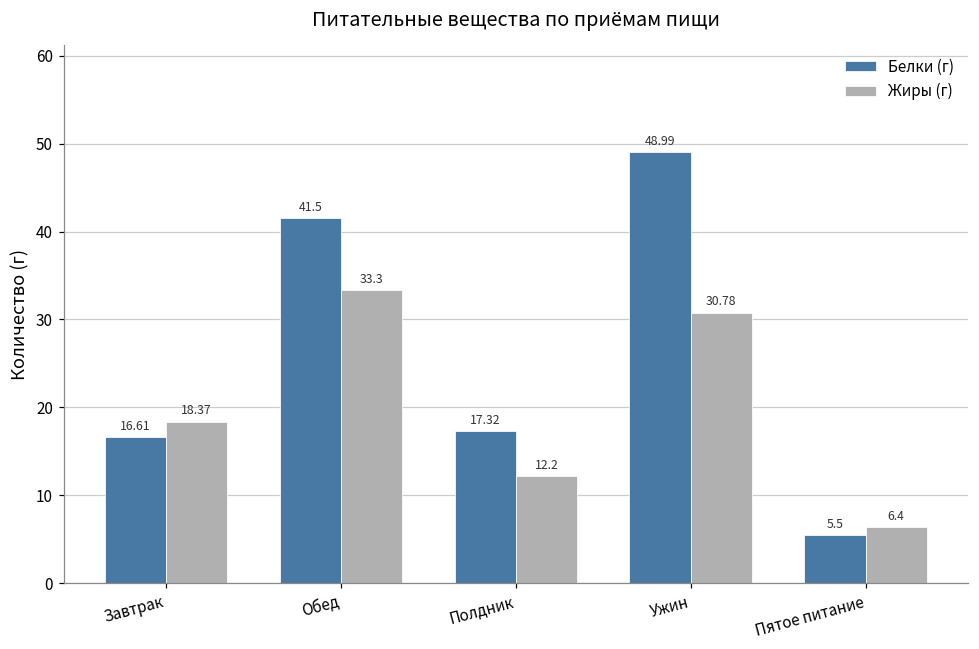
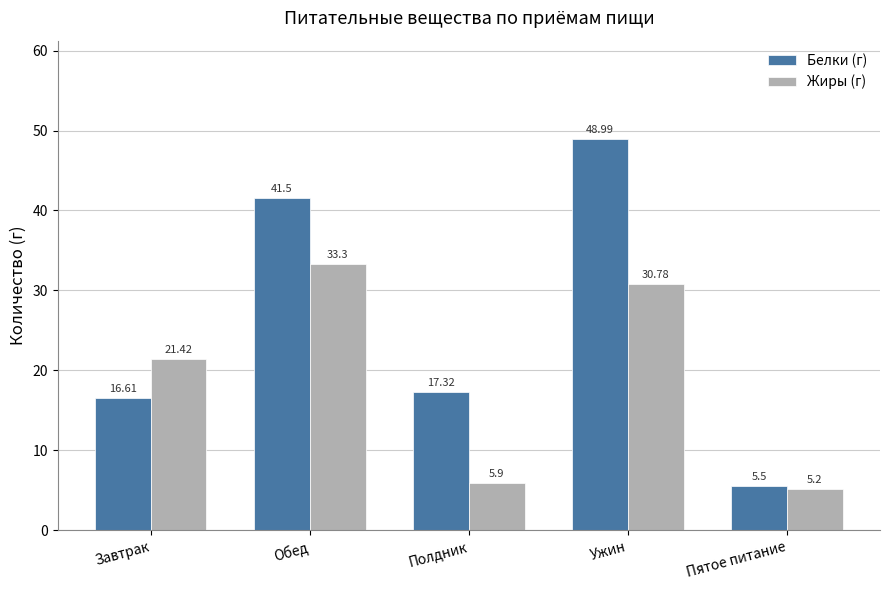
  {
    "Белки (г)": {
      "Завтрак": 16.61,
      "Обед": 41.5,
      "Полдник": 17.32,
      "Ужин": 48.99,
      "Пятое питание": 5.5
    },
    "Жиры (г)": {
-     "Завтрак": 18.37,
+     "Завтрак": 21.42,
      "Обед": 33.3,
-     "Полдник": 12.2,
+     "Полдник": 5.9,
      "Ужин": 30.78,
-     "Пятое питание": 6.4
+     "Пятое питание": 5.2
    }
  }
